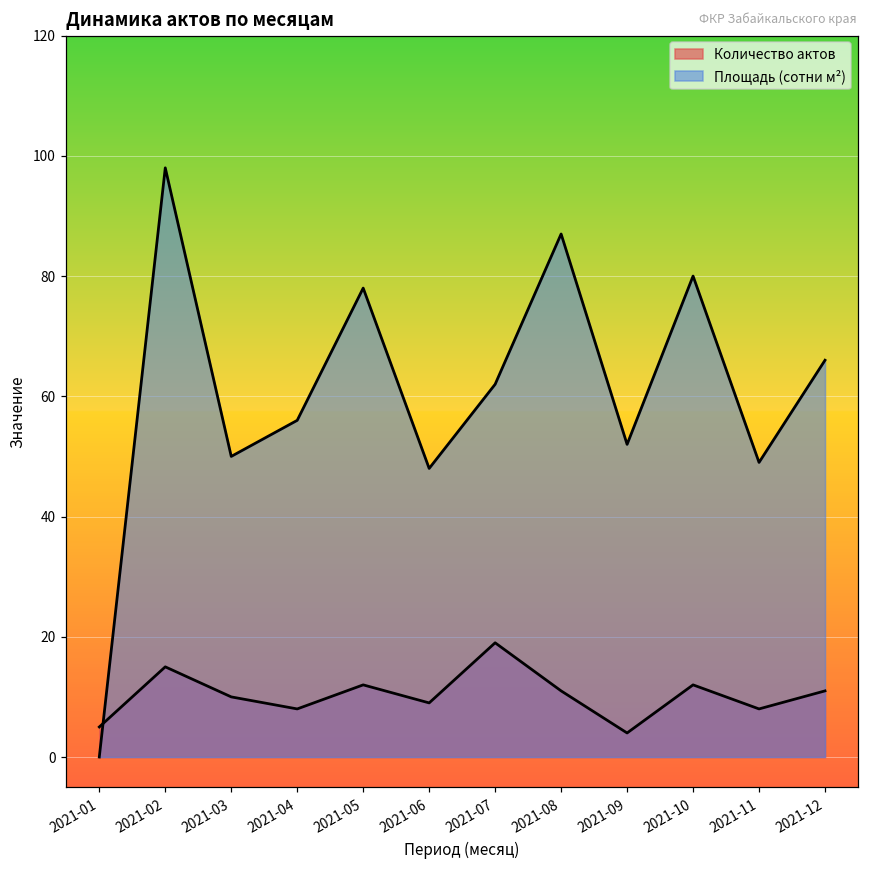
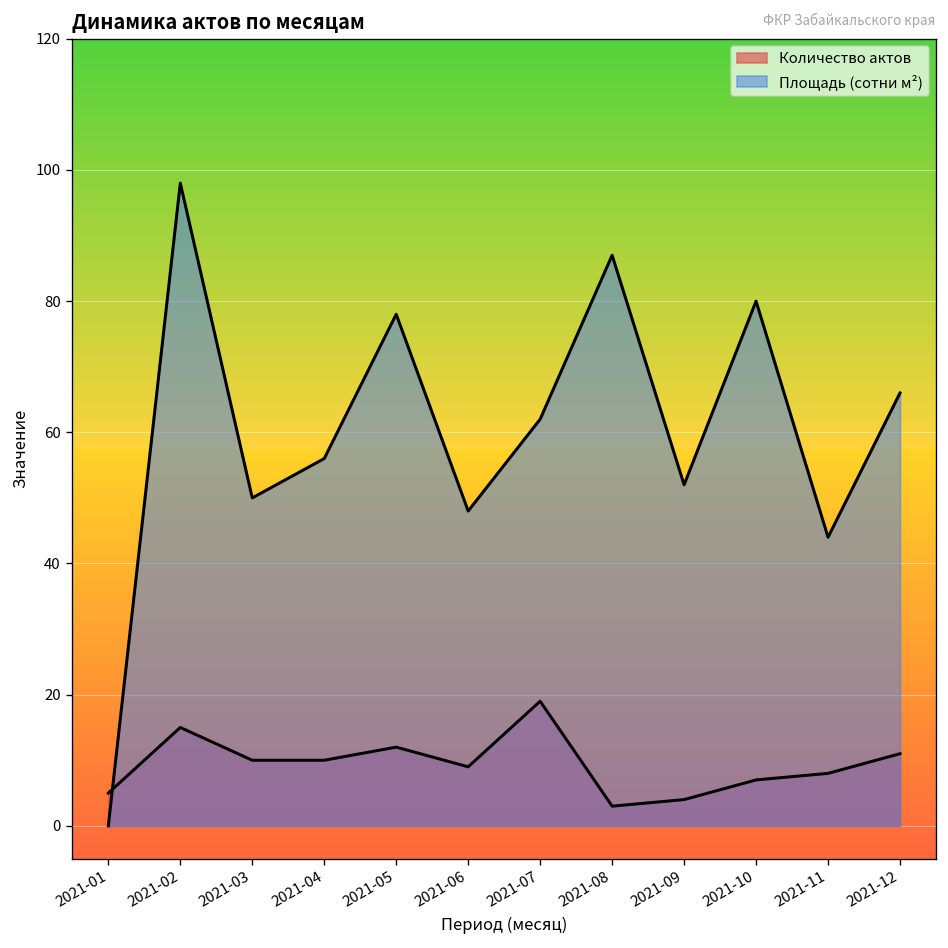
  {
    "Количество актов": {
      "2021-01": 5,
      "2021-02": 15,
      "2021-03": 10,
-     "2021-04": 8,
+     "2021-04": 10,
      "2021-05": 12,
      "2021-06": 9,
      "2021-07": 19,
-     "2021-08": 11,
+     "2021-08": 3,
      "2021-09": 4,
-     "2021-10": 12,
+     "2021-10": 7,
      "2021-11": 8,
      "2021-12": 11
    },
    "Площадь (сотни м²)": {
      "2021-01": 0,
      "2021-02": 98,
      "2021-03": 50,
      "2021-04": 56,
      "2021-05": 78,
      "2021-06": 48,
      "2021-07": 62,
      "2021-08": 87,
      "2021-09": 52,
      "2021-10": 80,
-     "2021-11": 49,
+     "2021-11": 44,
      "2021-12": 66
    }
  }
